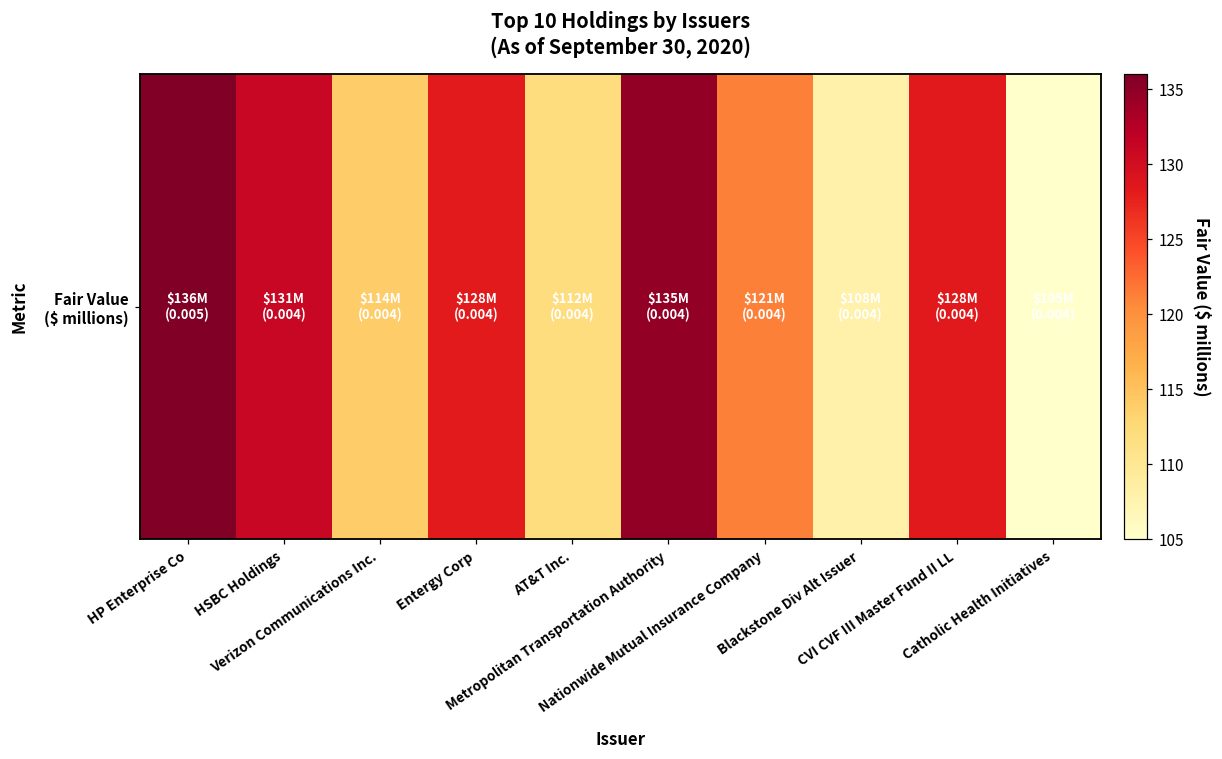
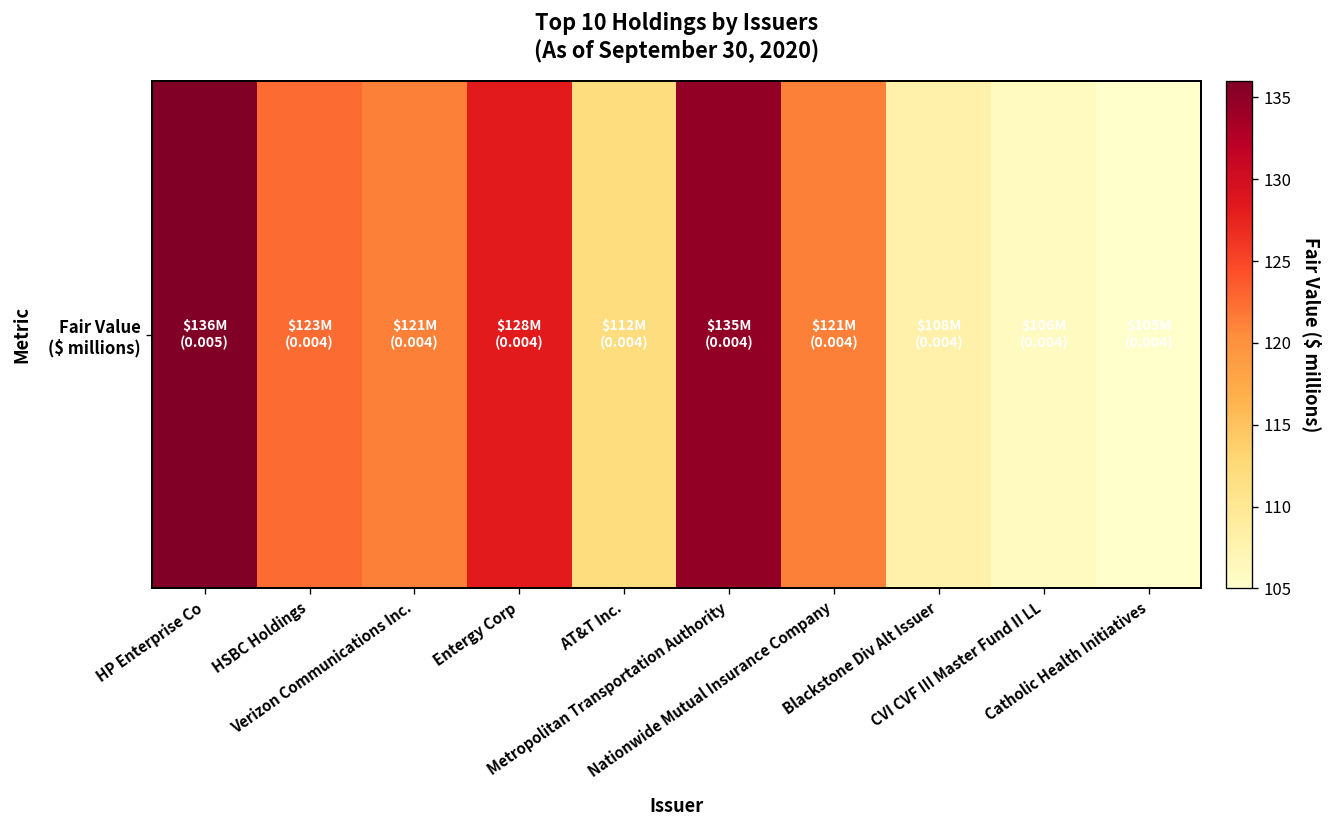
  {
    "Fair Value ($ millions)": {
-     "HSBC Holdings": "$131M",
-     "Verizon Communications Inc.": "$114M",
-     "CVI CVF III Master Fund II LL": "$128M"
+     "HSBC Holdings": "$123M",
+     "Verizon Communications Inc.": "$121M",
+     "CVI CVF III Master Fund II LL": "$106M"
    }
  }
